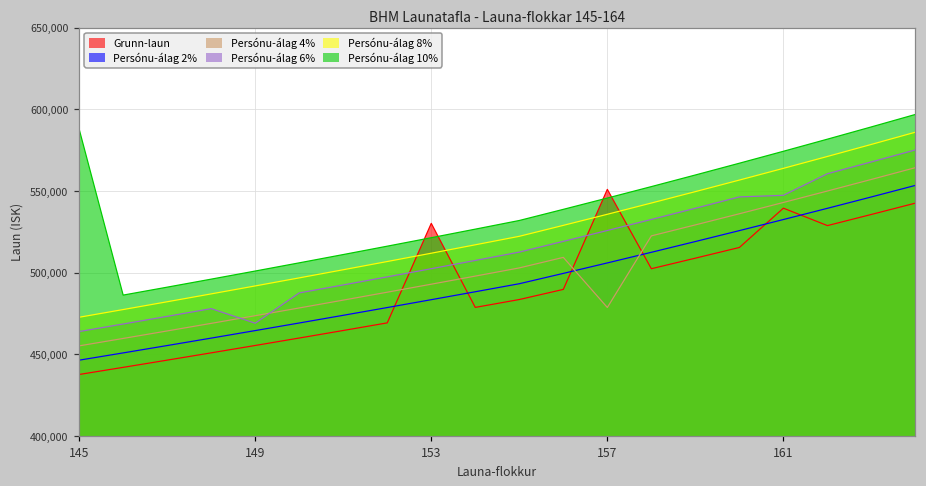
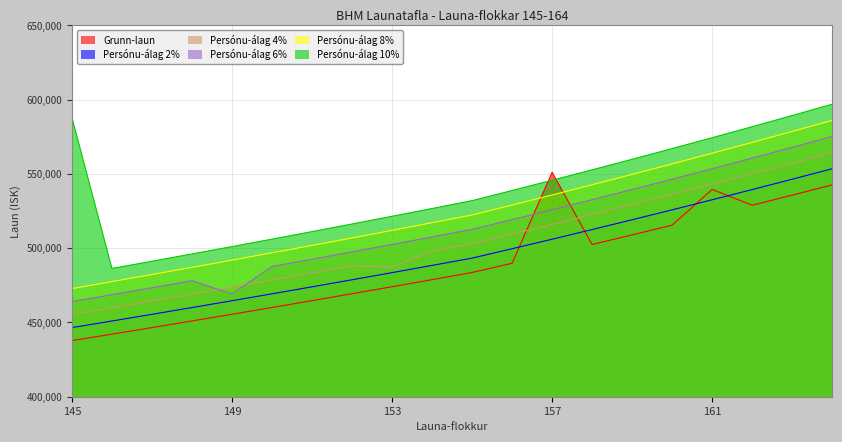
  {
    "Grunn-laun": {
      "145": "438,000",
      "149": "456,000",
-     "153": "530,000",
+     "153": "474,000",
      "157": "551,000",
      "161": "540,000"
    },
    "Persónu-álag 2%": {
      "145": "447,000",
      "149": "465,000",
      "153": "484,000",
      "157": "506,000",
      "161": "533,000"
    },
    "Persónu-álag 4%": {
      "145": "455,000",
      "149": "474,000",
-     "153": "493,000",
-     "157": "479,000",
+     "153": "487,000",
+     "157": "516,000",
      "161": "543,000"
    },
    "Persónu-álag 6%": {
      "145": "464,000",
      "149": "469,000",
      "153": "502,000",
      "157": "526,000",
-     "161": "547,000"
+     "161": "553,000"
    },
    "Persónu-álag 8%": {
      "145": "473,000",
      "149": "492,000",
      "153": "512,000",
      "157": "536,000",
      "161": "564,000"
    },
    "Persónu-álag 10%": {
      "145": "588,000",
      "149": "501,000",
      "153": "521,000",
      "157": "546,000",
      "161": "574,000"
    }
  }
